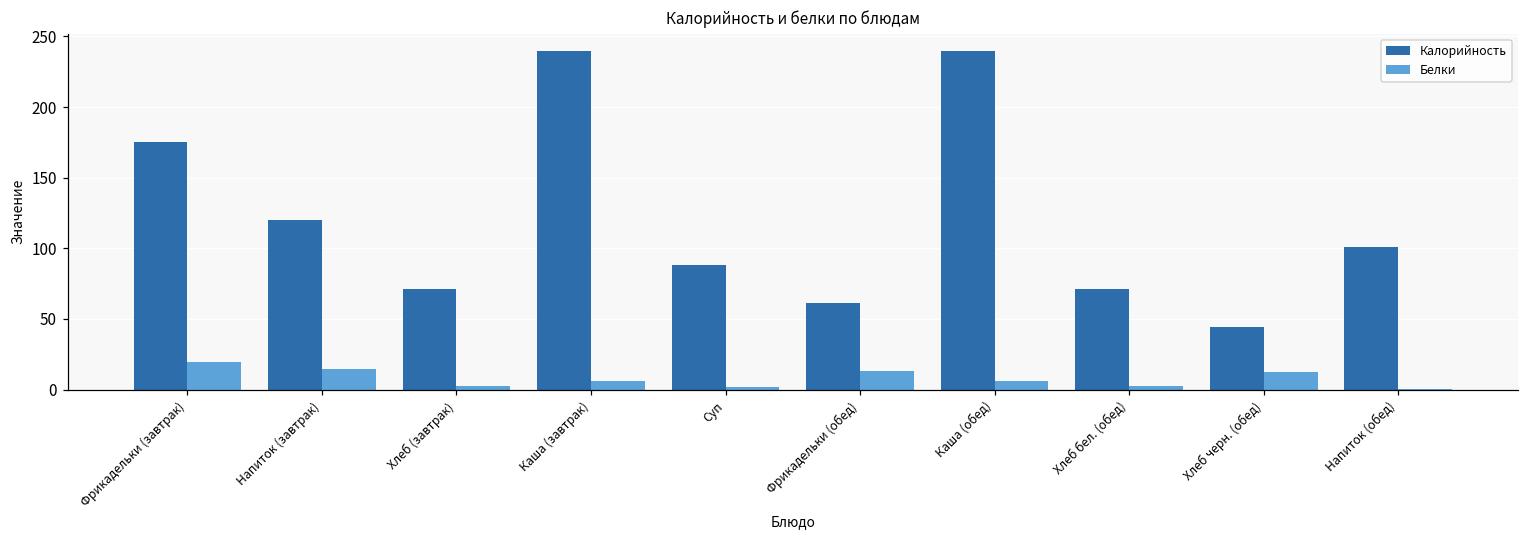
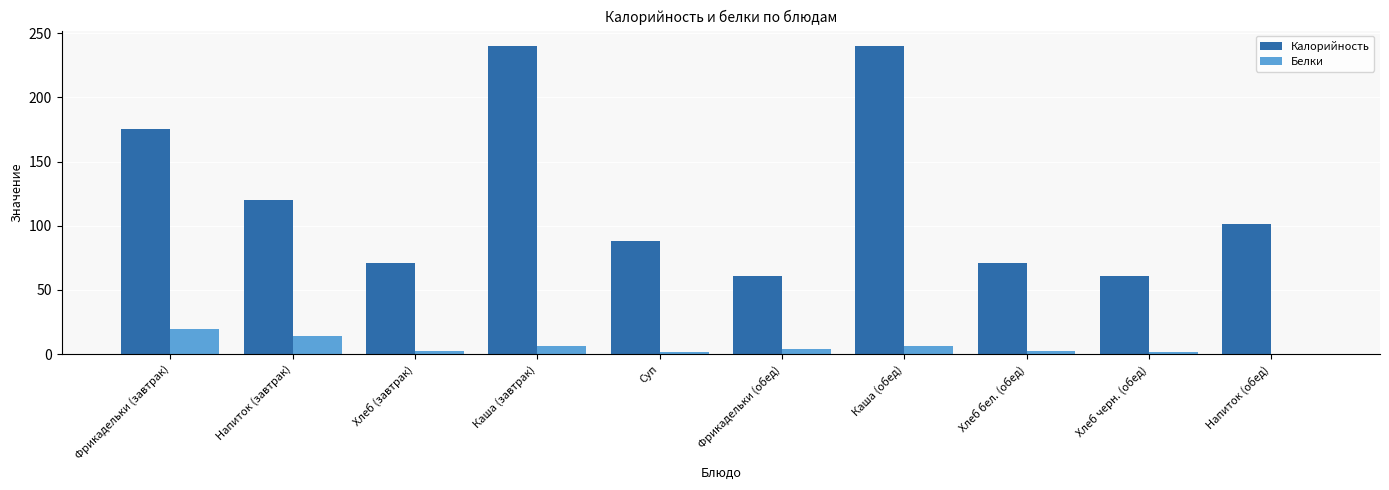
  {
    "Калорийность": {
      "Фрикадельки (завтрак)": 175,
      "Напиток (завтрак)": 120,
      "Хлеб (завтрак)": 71,
      "Каша (завтрак)": 240,
      "Суп": 88,
      "Фрикадельки (обед)": 61,
      "Каша (обед)": 240,
      "Хлеб бел. (обед)": 71,
-     "Хлеб черн. (обед)": 44,
+     "Хлеб черн. (обед)": 61,
      "Напиток (обед)": 101
    },
    "Белки": {
      "Фрикадельки (завтрак)": 20,
      "Напиток (завтрак)": 14,
      "Хлеб (завтрак)": 2,
      "Каша (завтрак)": 6,
-     "Фрикадельки (обед)": 13,
+     "Фрикадельки (обед)": 4,
      "Каша (обед)": 6,
      "Хлеб бел. (обед)": 2,
-     "Хлеб черн. (обед)": 12
+     "Хлеб черн. (обед)": 1
    }
  }
